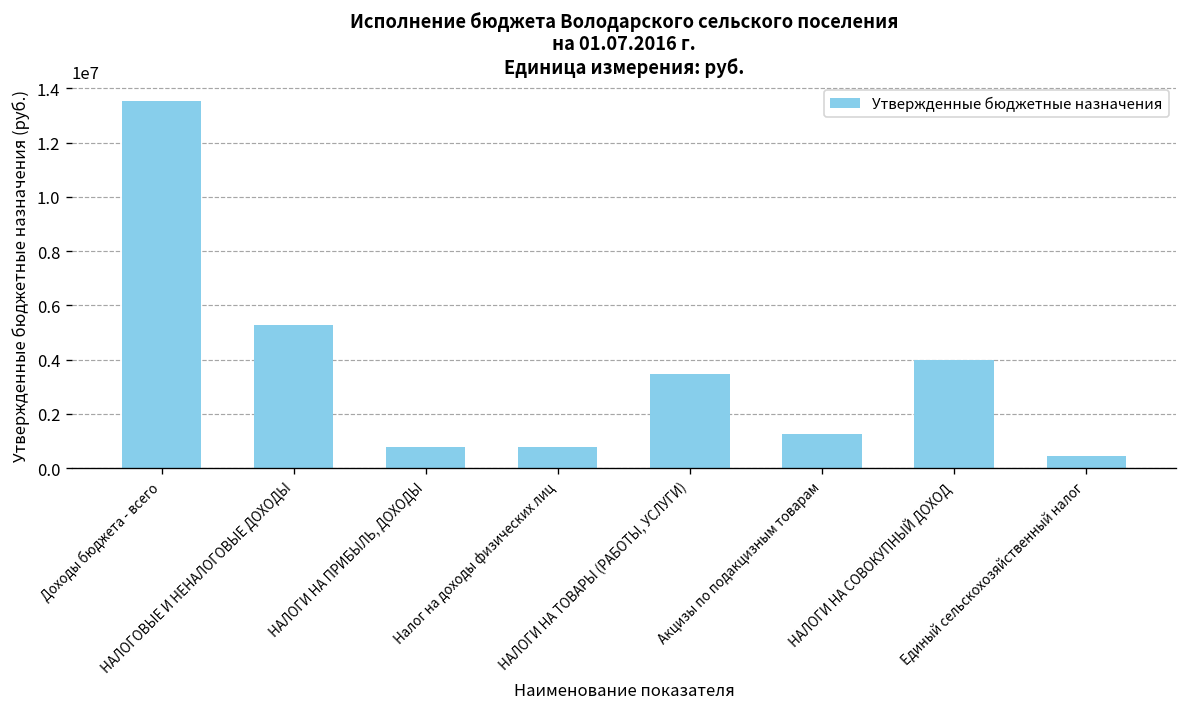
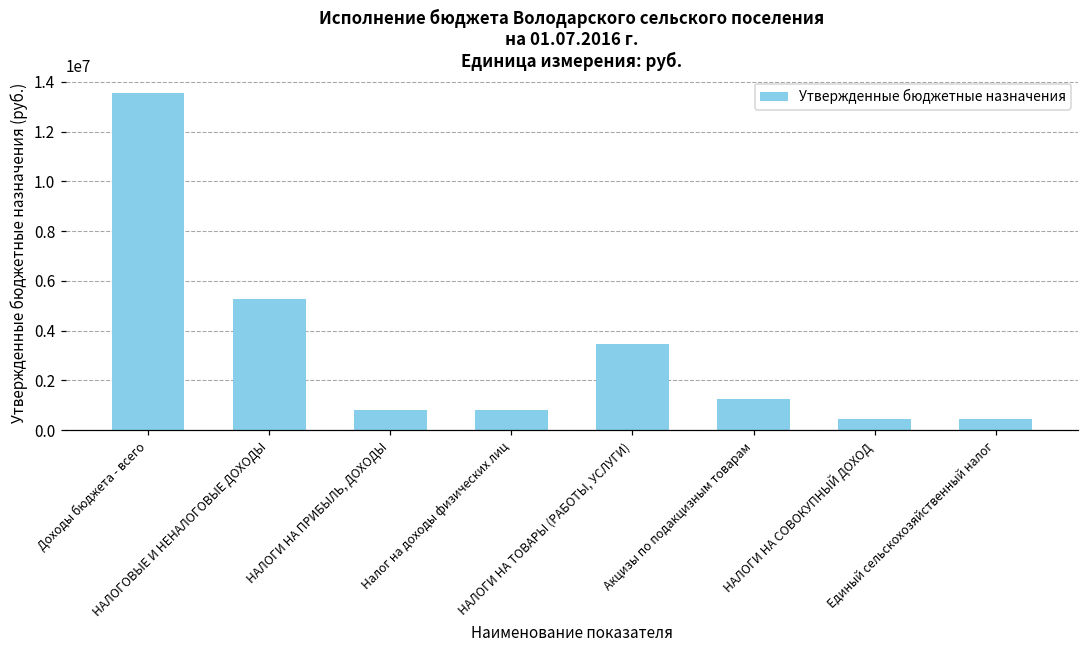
  {
    "Доходы бюджета - всего": 13500000,
    "НАЛОГОВЫЕ И НЕНАЛОГОВЫЕ ДОХОДЫ": 5300000,
    "НАЛОГИ НА ПРИБЫЛЬ, ДОХОДЫ": 800000,
    "Налог на доходы физических лиц": 800000,
    "НАЛОГИ НА ТОВАРЫ (РАБОТЫ, УСЛУГИ)": 3500000,
    "Акцизы по подакцизным товарам": 1300000,
-   "НАЛОГИ НА СОВОКУПНЫЙ ДОХОД": 4000000,
+   "НАЛОГИ НА СОВОКУПНЫЙ ДОХОД": 400000,
    "Единый сельскохозяйственный налог": 400000
  }
